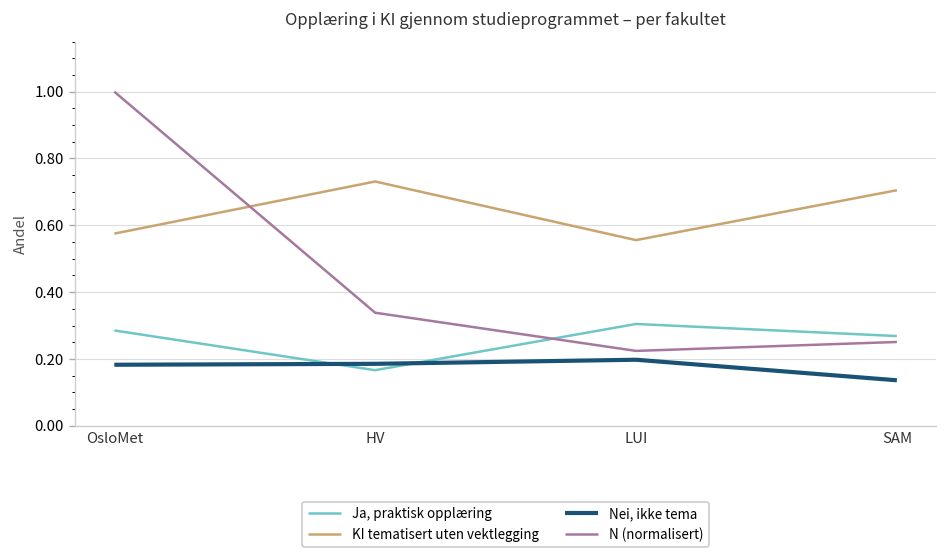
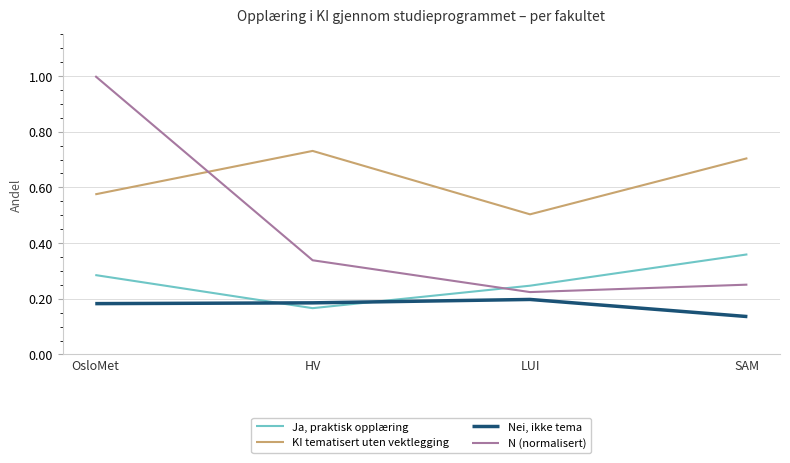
  {
    "Ja, praktisk opplæring": {
      "OsloMet": 0.29,
      "HV": 0.17,
-     "LUI": 0.30,
-     "SAM": 0.27
+     "LUI": 0.25,
+     "SAM": 0.36
    },
    "KI tematisert uten vektlegging": {
      "OsloMet": 0.58,
      "HV": 0.73,
-     "LUI": 0.56,
+     "LUI": 0.50,
      "SAM": 0.71
    },
    "Nei, ikke tema": {
      "OsloMet": 0.18,
      "HV": 0.19,
      "LUI": 0.20,
      "SAM": 0.14
    },
    "N (normalisert)": {
      "OsloMet": 1.00,
      "HV": 0.34,
      "LUI": 0.22,
      "SAM": 0.25
    }
  }
